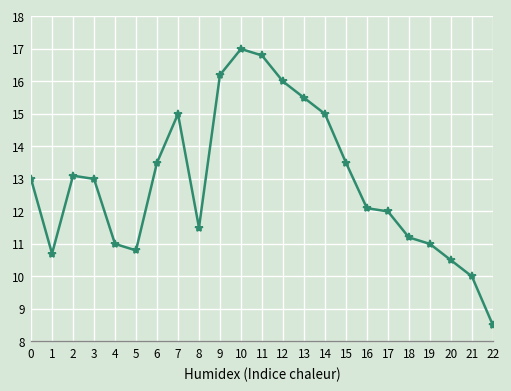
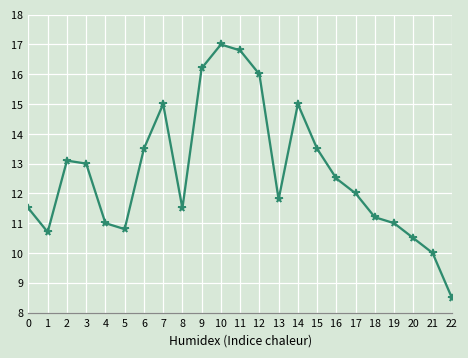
  {
-   "0": 13.0,
+   "0": 11.5,
    "1": 10.7,
    "2": 13.1,
    "3": 13.0,
    "4": 11.0,
    "5": 10.8,
    "6": 13.5,
    "7": 15.0,
    "8": 11.5,
    "9": 16.2,
    "10": 17.0,
    "11": 16.8,
    "12": 16.0,
-   "13": 15.5,
+   "13": 11.8,
    "14": 15.0,
    "15": 13.5,
-   "16": 12.1,
+   "16": 12.5,
    "17": 12.0,
    "18": 11.2,
    "19": 11.0,
    "20": 10.5,
    "21": 10.0,
    "22": 8.5
  }
